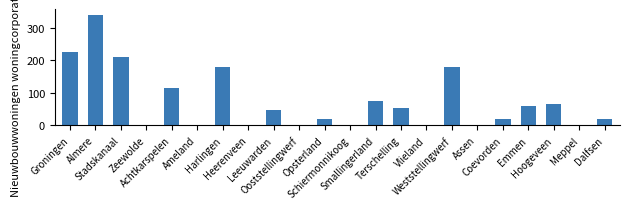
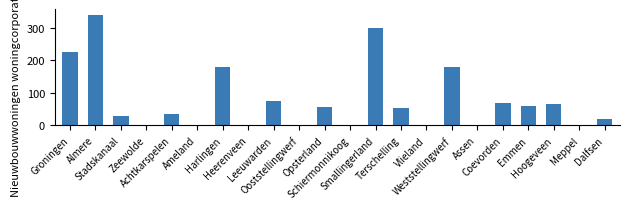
  {
    "Groningen": 230,
    "Almere": 340,
-   "Stadskanaal": 210,
+   "Stadskanaal": 30,
    "Zeewolde": 0,
-   "Achtkarspelen": 120,
+   "Achtkarspelen": 40,
    "Ameland": 0,
    "Harlingen": 180,
    "Heerenveen": 0,
-   "Leeuwarden": 50,
+   "Leeuwarden": 80,
    "Ooststellingwerf": 0,
-   "Opsterland": 20,
+   "Opsterland": 60,
    "Schiermonnikoog": 0,
-   "Smallingerland": 80,
+   "Smallingerland": 300,
    "Terschelling": 50,
    "Vlieland": 0,
    "Weststellingwerf": 180,
    "Assen": 0,
-   "Coevorden": 20,
+   "Coevorden": 70,
    "Emmen": 60,
    "Hoogeveen": 60,
    "Meppel": 0,
    "Dalfsen": 20
  }
